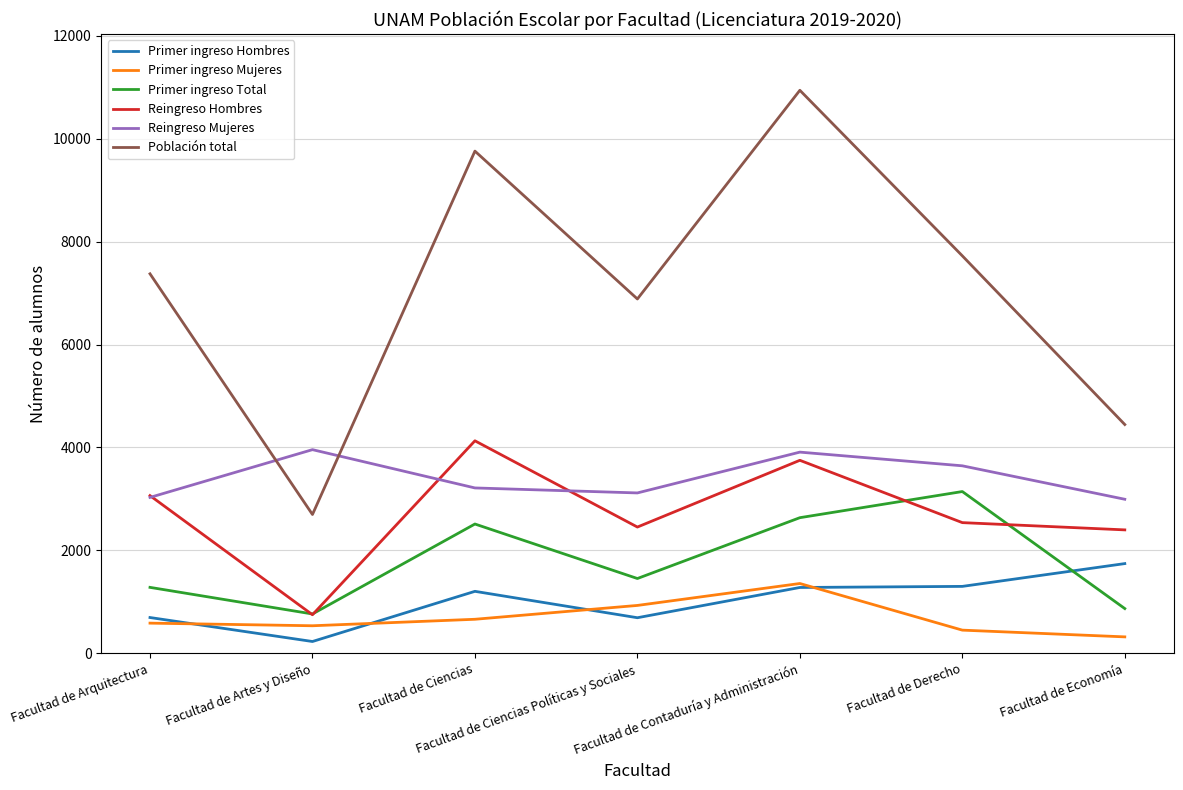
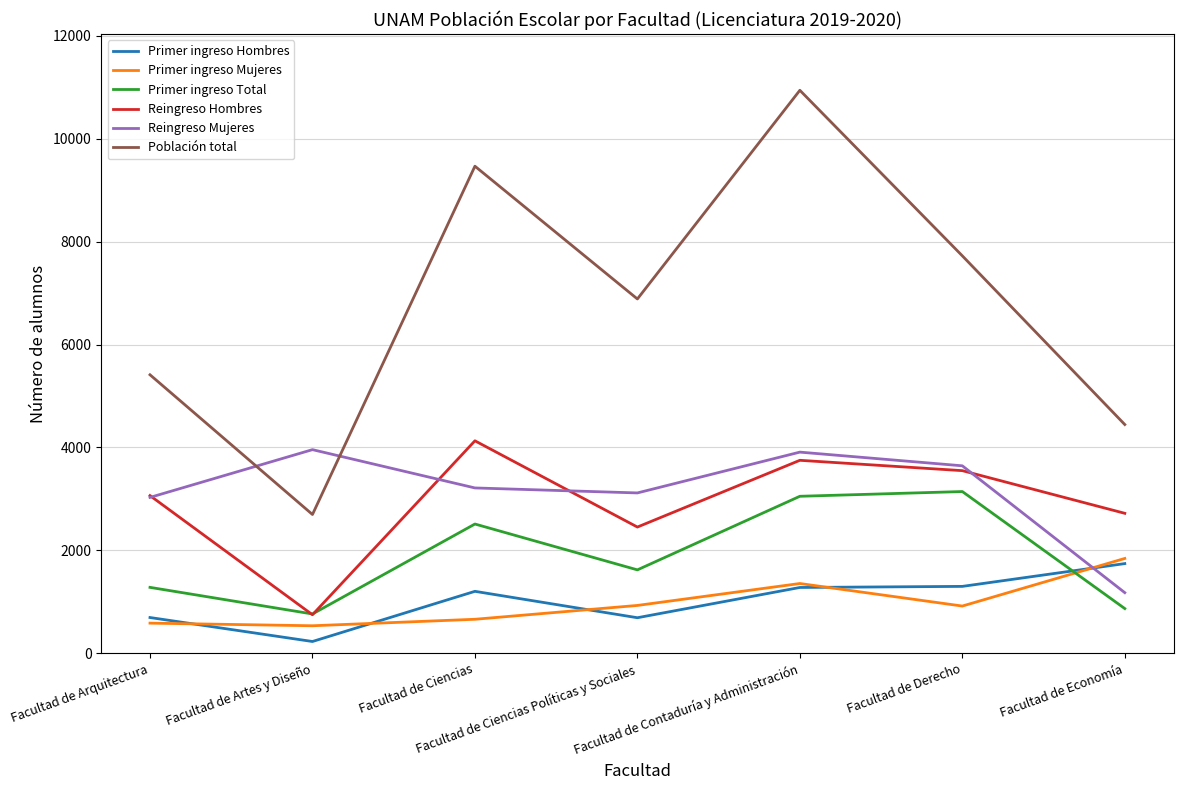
  {
    "Primer ingreso Hombres": {
      "Facultad de Arquitectura": 700,
      "Facultad de Artes y Diseño": 200,
      "Facultad de Ciencias": 1200,
      "Facultad de Ciencias Políticas y Sociales": 700,
      "Facultad de Contaduría y Administración": 1300,
      "Facultad de Derecho": 1300,
      "Facultad de Economía": 1700
    },
    "Primer ingreso Mujeres": {
      "Facultad de Arquitectura": 600,
      "Facultad de Artes y Diseño": 500,
      "Facultad de Ciencias": 700,
      "Facultad de Ciencias Políticas y Sociales": 900,
      "Facultad de Contaduría y Administración": 1400,
-     "Facultad de Derecho": 500,
-     "Facultad de Economía": 300
+     "Facultad de Derecho": 900,
+     "Facultad de Economía": 1800
    },
    "Primer ingreso Total": {
      "Facultad de Arquitectura": 1300,
      "Facultad de Ciencias": 2500,
-     "Facultad de Ciencias Políticas y Sociales": 1500,
-     "Facultad de Contaduría y Administración": 2600,
+     "Facultad de Ciencias Políticas y Sociales": 1600,
+     "Facultad de Contaduría y Administración": 3100,
      "Facultad de Derecho": 3100,
      "Facultad de Economía": 900
    },
    "Reingreso Hombres": {
      "Facultad de Ciencias": 4100,
      "Facultad de Ciencias Políticas y Sociales": 2500,
      "Facultad de Contaduría y Administración": 3800,
-     "Facultad de Derecho": 2500,
-     "Facultad de Economía": 2400
+     "Facultad de Derecho": 3500,
+     "Facultad de Economía": 2700
    },
    "Reingreso Mujeres": {
      "Facultad de Artes y Diseño": 4000,
      "Facultad de Ciencias": 3200,
      "Facultad de Ciencias Políticas y Sociales": 3100,
      "Facultad de Contaduría y Administración": 3900,
      "Facultad de Derecho": 3600,
-     "Facultad de Economía": 3000
+     "Facultad de Economía": 1200
    },
    "Población total": {
-     "Facultad de Arquitectura": 7400,
+     "Facultad de Arquitectura": 5400,
      "Facultad de Artes y Diseño": 2700,
-     "Facultad de Ciencias": 9800,
+     "Facultad de Ciencias": 9500,
      "Facultad de Ciencias Políticas y Sociales": 6900,
      "Facultad de Contaduría y Administración": 10900,
      "Facultad de Derecho": 7700,
      "Facultad de Economía": 4400
    }
  }
